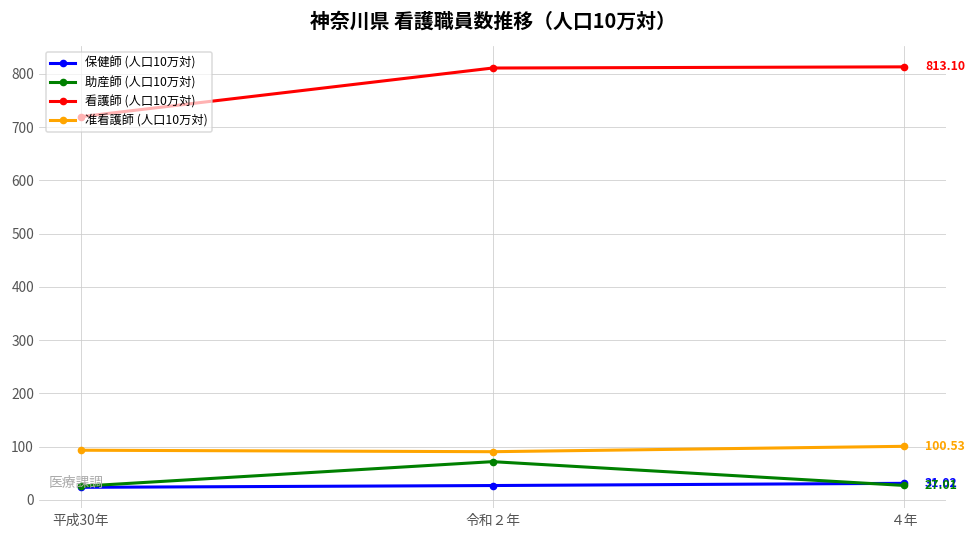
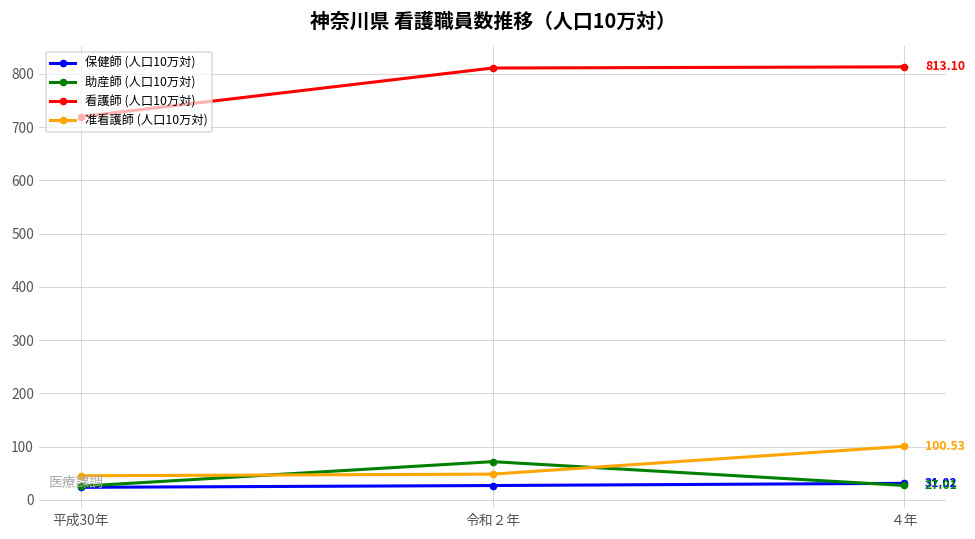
  {
    "保健師 (人口10万対)": {
      "令和２年": 30
    },
    "助産師 (人口10万対)": {
      "令和２年": 70
    },
    "看護師 (人口10万対)": {
      "４年": 813.10
    },
    "准看護師 (人口10万対)": {
-     "平成30年": 90,
-     "令和２年": 90
+     "平成30年": 50,
+     "令和２年": 50
    }
  }
